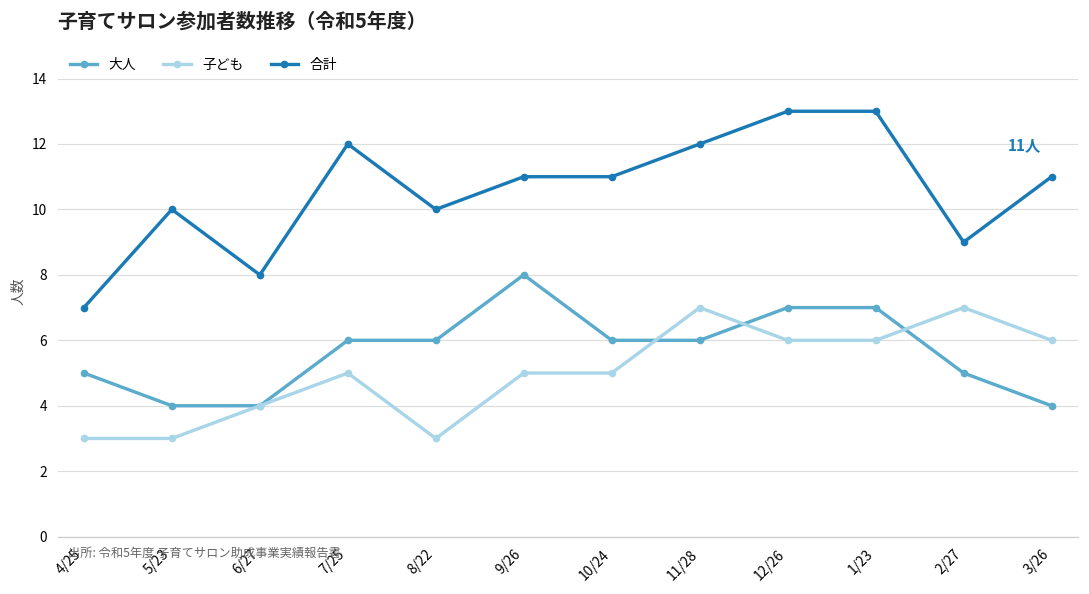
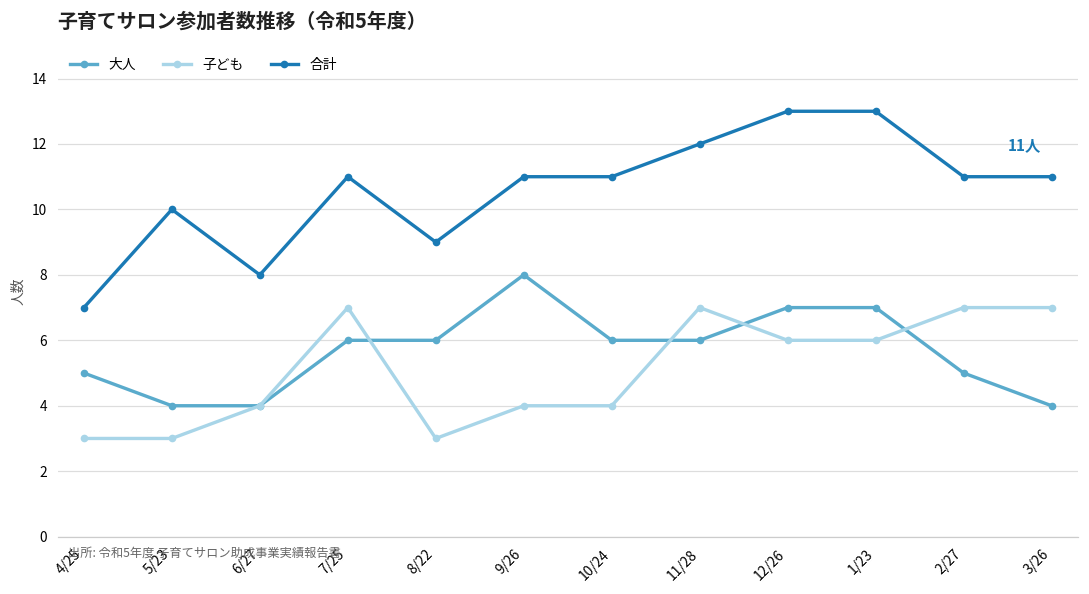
  {
    "大人": {
      "4/25": 5,
      "5/23": 4,
      "7/25": 6,
      "8/22": 6,
      "9/26": 8,
      "10/24": 6,
      "11/28": 6,
      "12/26": 7,
      "1/23": 7,
      "2/27": 5,
      "3/26": 4
    },
    "子ども": {
      "4/25": 3,
      "5/23": 3,
-     "7/25": 5,
+     "7/25": 7,
      "8/22": 3,
-     "9/26": 5,
-     "10/24": 5,
+     "9/26": 4,
+     "10/24": 4,
      "11/28": 7,
      "12/26": 6,
      "1/23": 6,
      "2/27": 7,
-     "3/26": 6
+     "3/26": 7
    },
    "合計": {
      "4/25": 7,
      "5/23": 10,
      "6/27": 8,
-     "7/25": 12,
-     "8/22": 10,
+     "7/25": 11,
+     "8/22": 9,
      "9/26": 11,
      "10/24": 11,
      "11/28": 12,
      "12/26": 13,
      "1/23": 13,
-     "2/27": 9
+     "2/27": 11
    }
  }
